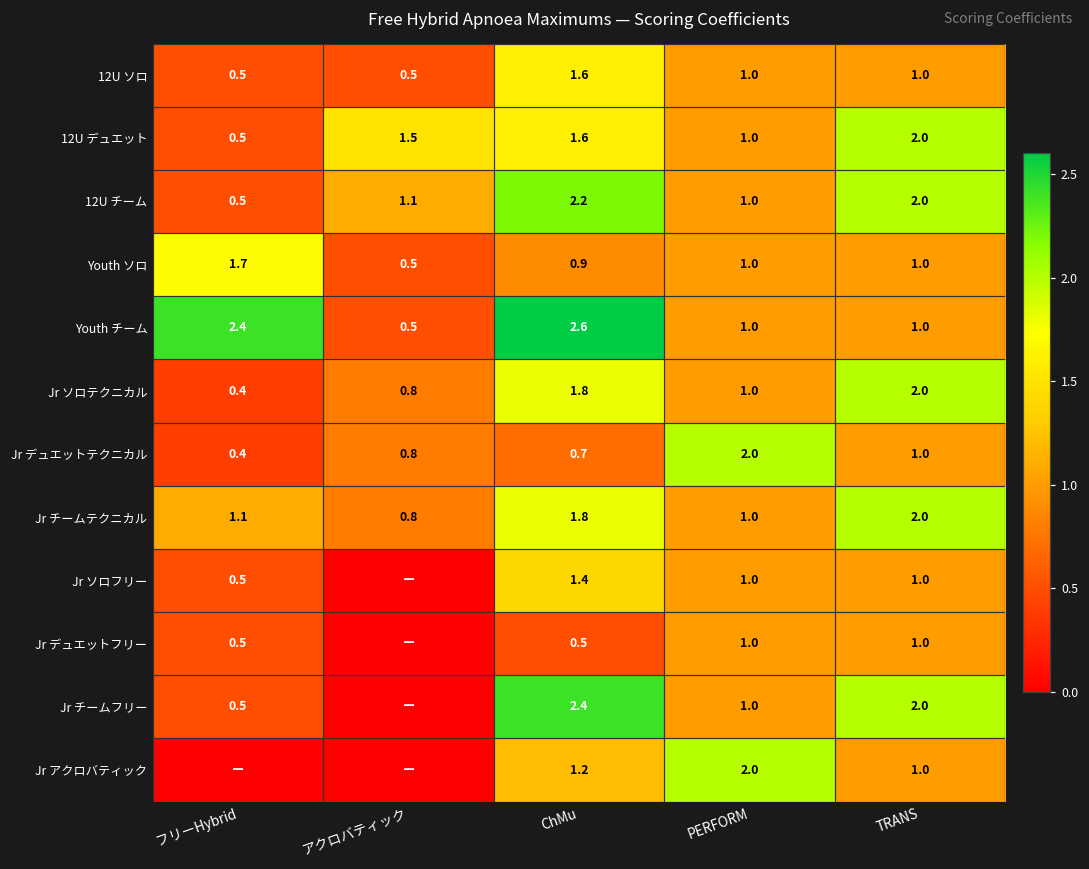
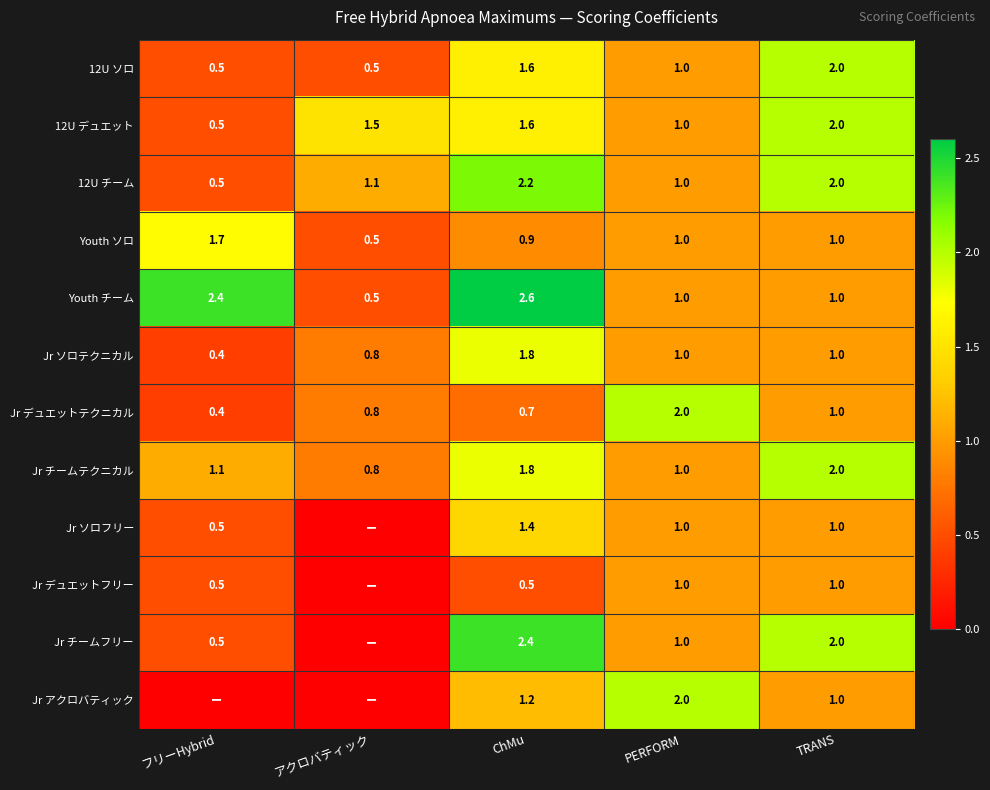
  {
    "12U ソロ": {
      "フリーHybrid": 0.5,
      "アクロバティック": 0.5,
      "ChMu": 1.6,
      "PERFORM": 1.0,
-     "TRANS": 1.0
+     "TRANS": 2.0
    },
    "12U デュエット": {
      "フリーHybrid": 0.5,
      "アクロバティック": 1.5,
      "ChMu": 1.6,
      "PERFORM": 1.0,
      "TRANS": 2.0
    },
    "12U チーム": {
      "フリーHybrid": 0.5,
      "アクロバティック": 1.1,
      "ChMu": 2.2,
      "PERFORM": 1.0,
      "TRANS": 2.0
    },
    "Youth ソロ": {
      "フリーHybrid": 1.7,
      "アクロバティック": 0.5,
      "ChMu": 0.9,
      "PERFORM": 1.0,
      "TRANS": 1.0
    },
    "Youth チーム": {
      "フリーHybrid": 2.4,
      "アクロバティック": 0.5,
      "ChMu": 2.6,
      "PERFORM": 1.0,
      "TRANS": 1.0
    },
    "Jr ソロテクニカル": {
      "フリーHybrid": 0.4,
      "アクロバティック": 0.8,
      "ChMu": 1.8,
      "PERFORM": 1.0,
-     "TRANS": 2.0
+     "TRANS": 1.0
    },
    "Jr デュエットテクニカル": {
      "フリーHybrid": 0.4,
      "アクロバティック": 0.8,
      "ChMu": 0.7,
      "PERFORM": 2.0,
      "TRANS": 1.0
    },
    "Jr チームテクニカル": {
      "フリーHybrid": 1.1,
      "アクロバティック": 0.8,
      "ChMu": 1.8,
      "PERFORM": 1.0,
      "TRANS": 2.0
    },
    "Jr ソロフリー": {
      "フリーHybrid": 0.5,
      "ChMu": 1.4,
      "PERFORM": 1.0,
      "TRANS": 1.0
    },
    "Jr デュエットフリー": {
      "フリーHybrid": 0.5,
      "ChMu": 0.5,
      "PERFORM": 1.0,
      "TRANS": 1.0
    },
    "Jr チームフリー": {
      "フリーHybrid": 0.5,
      "ChMu": 2.4,
      "PERFORM": 1.0,
      "TRANS": 2.0
    },
    "Jr アクロバティック": {
      "ChMu": 1.2,
      "PERFORM": 2.0,
      "TRANS": 1.0
    }
  }
